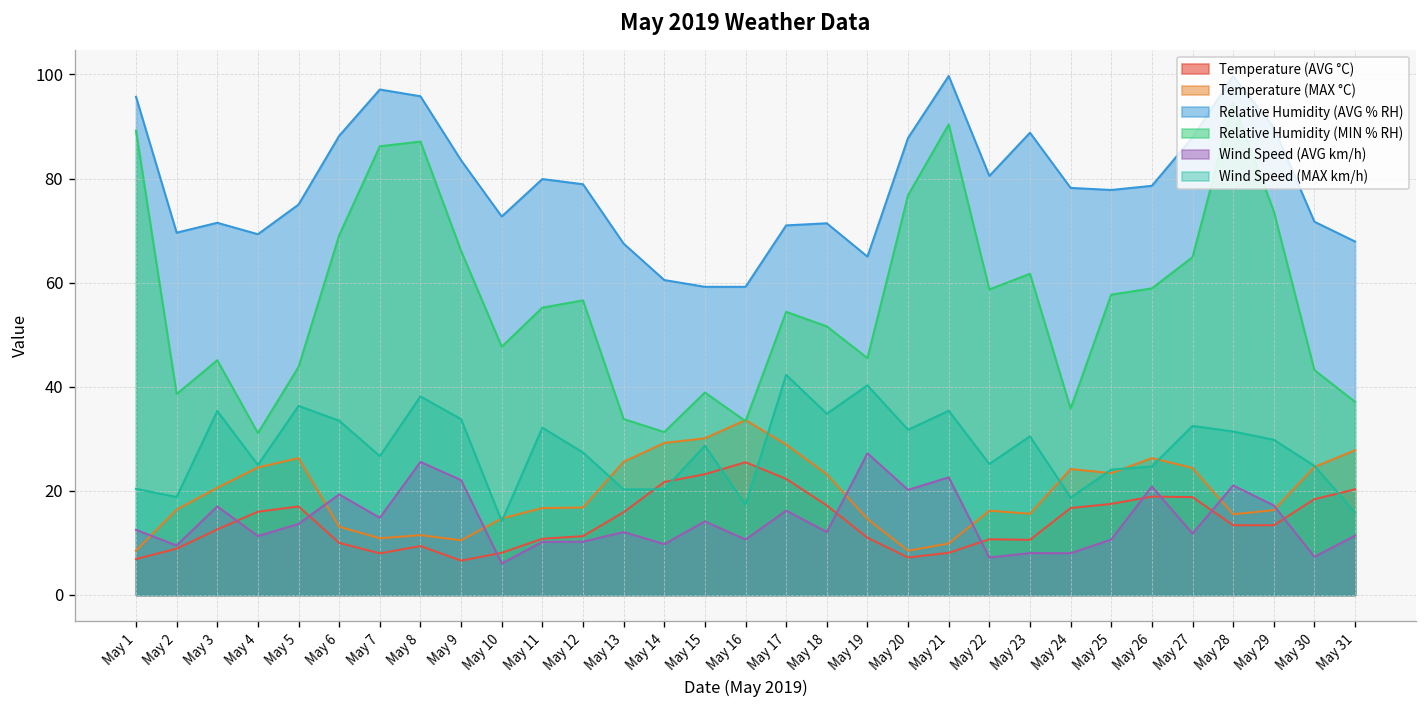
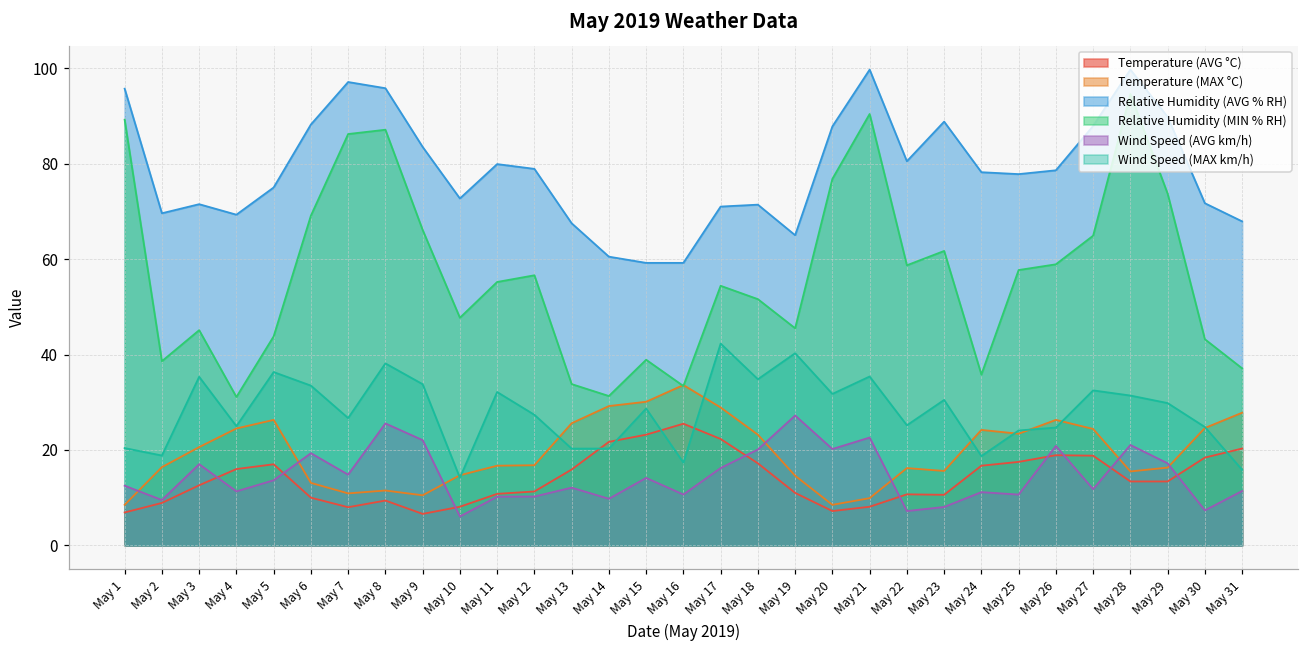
  {
    "Wind Speed (AVG km/h)": {
      "May 1": 13,
      "May 2": 10,
      "May 3": 17,
      "May 4": 11,
      "May 5": 14,
      "May 6": 19,
      "May 7": 15,
      "May 8": 26,
      "May 9": 22,
      "May 10": 6,
      "May 12": 10,
      "May 13": 12,
      "May 14": 10,
      "May 15": 14,
      "May 16": 11,
      "May 17": 16,
-     "May 18": 12,
+     "May 18": 20,
      "May 19": 27,
      "May 20": 20,
      "May 21": 23,
      "May 22": 7,
      "May 23": 8,
-     "May 24": 8,
+     "May 24": 11,
      "May 25": 11,
      "May 26": 21,
      "May 27": 12,
      "May 28": 21,
      "May 29": 17,
      "May 30": 7,
      "May 31": 11
    }
  }
